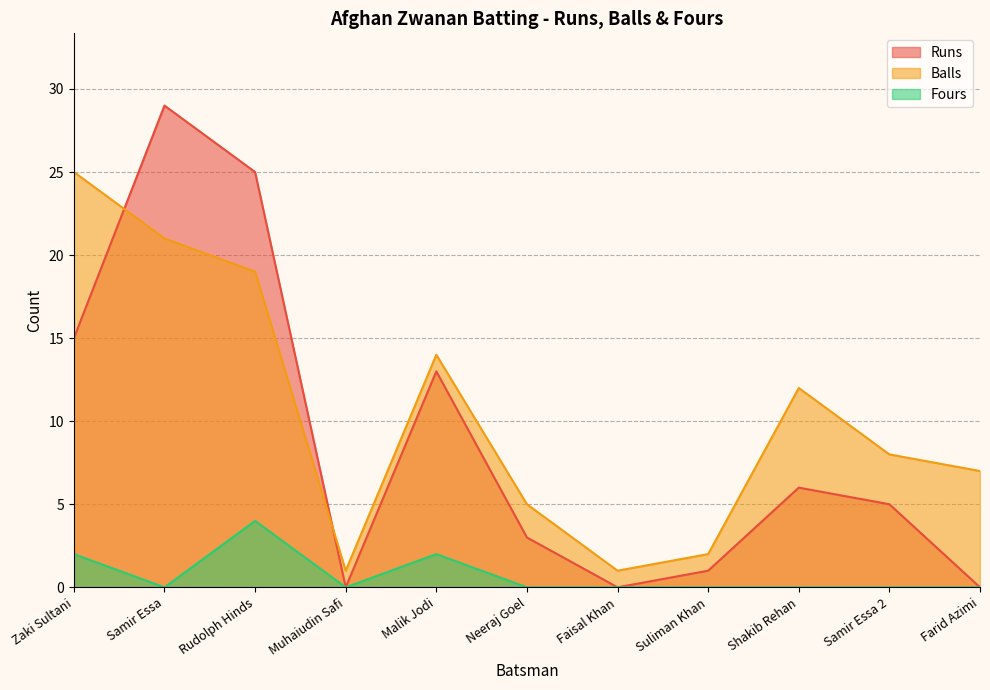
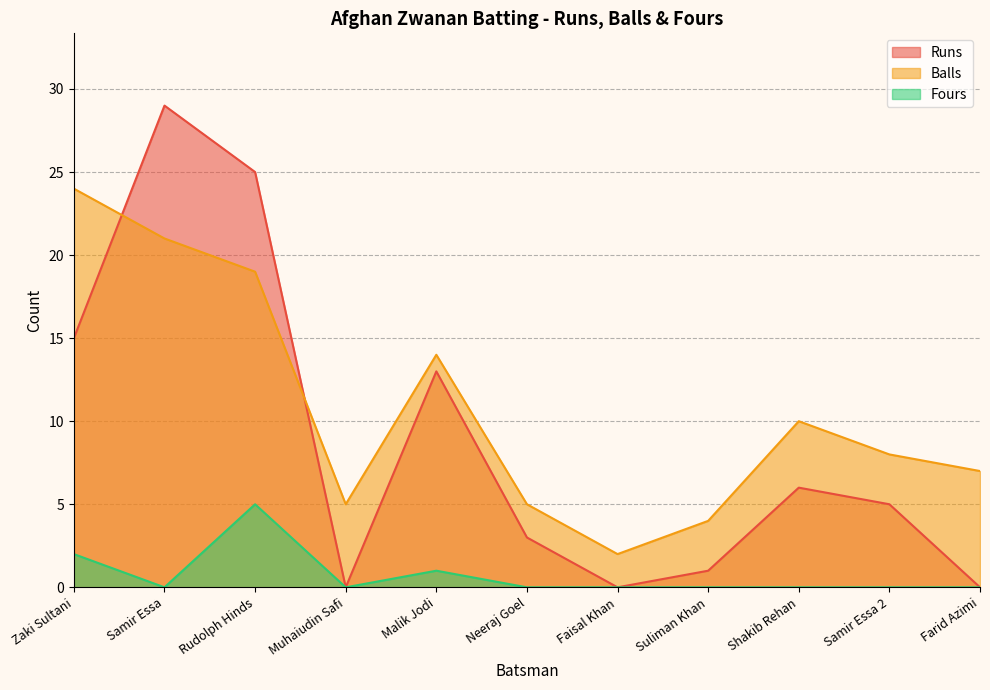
  {
    "Runs": {
      "Zaki Sultani": 15,
      "Samir Essa": 29,
      "Rudolph Hinds": 25,
      "Malik Jodi": 13,
      "Neeraj Goel": 3,
      "Suliman Khan": 1,
      "Shakib Rehan": 6,
      "Samir Essa 2": 5
    },
    "Balls": {
-     "Zaki Sultani": 25,
+     "Zaki Sultani": 24,
      "Samir Essa": 21,
      "Rudolph Hinds": 19,
-     "Muhaiudin Safi": 1,
+     "Muhaiudin Safi": 5,
      "Malik Jodi": 14,
      "Neeraj Goel": 5,
-     "Faisal Khan": 1,
-     "Suliman Khan": 2,
-     "Shakib Rehan": 12,
+     "Faisal Khan": 2,
+     "Suliman Khan": 4,
+     "Shakib Rehan": 10,
      "Samir Essa 2": 8,
      "Farid Azimi": 7
    },
    "Fours": {
      "Zaki Sultani": 2,
      "Samir Essa": 0,
-     "Rudolph Hinds": 4,
-     "Malik Jodi": 2,
+     "Rudolph Hinds": 5,
+     "Malik Jodi": 1,
      "Neeraj Goel": 0,
      "Suliman Khan": 0,
      "Shakib Rehan": 0,
      "Samir Essa 2": 0
    }
  }
